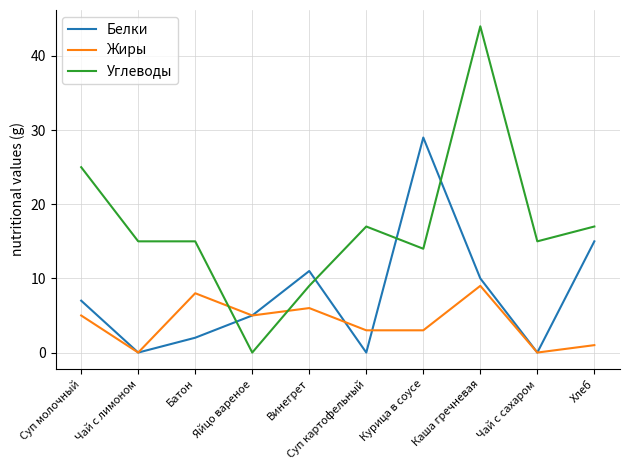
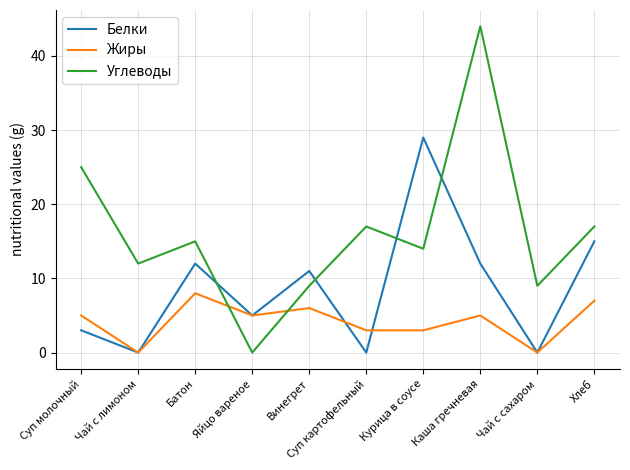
  {
    "Белки": {
-     "Суп молочный": 7,
-     "Батон": 2,
+     "Суп молочный": 3,
+     "Батон": 12,
      "Винегрет": 11,
      "Суп картофельный": 0,
      "Курица в соусе": 29,
-     "Каша гречневая": 10,
+     "Каша гречневая": 12,
      "Хлеб": 15
    },
    "Жиры": {
      "Суп молочный": 5,
      "Батон": 8,
      "Винегрет": 6,
      "Суп картофельный": 3,
      "Курица в соусе": 3,
-     "Каша гречневая": 9,
-     "Хлеб": 1
+     "Каша гречневая": 5,
+     "Хлеб": 7
    },
    "Углеводы": {
      "Суп молочный": 25,
-     "Чай с лимоном": 15,
+     "Чай с лимоном": 12,
      "Батон": 15,
      "Яйцо вареное": 0,
      "Винегрет": 9,
      "Суп картофельный": 17,
      "Курица в соусе": 14,
      "Каша гречневая": 44,
-     "Чай с сахаром": 15,
+     "Чай с сахаром": 9,
      "Хлеб": 17
    }
  }
